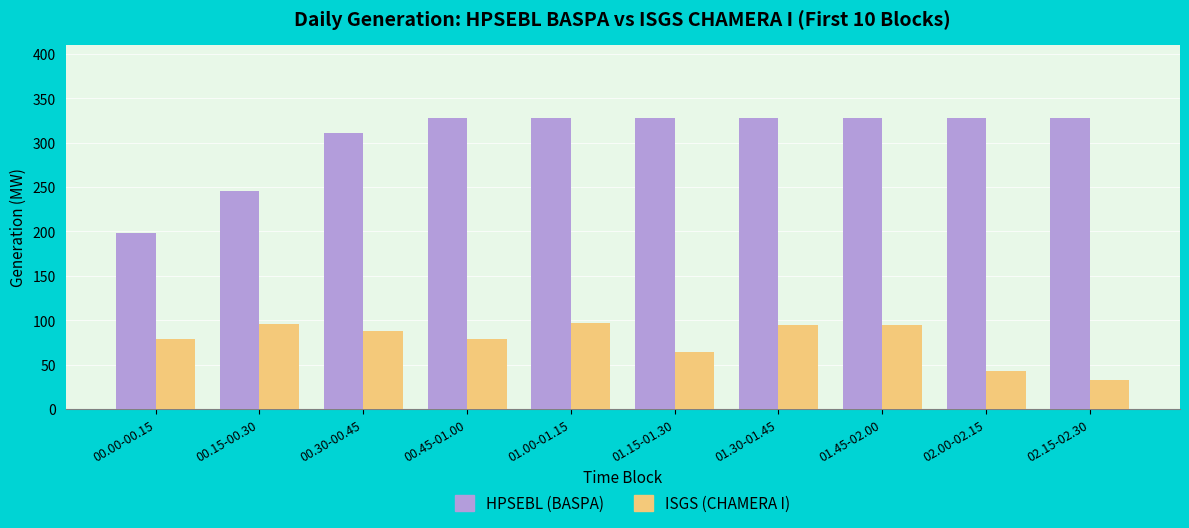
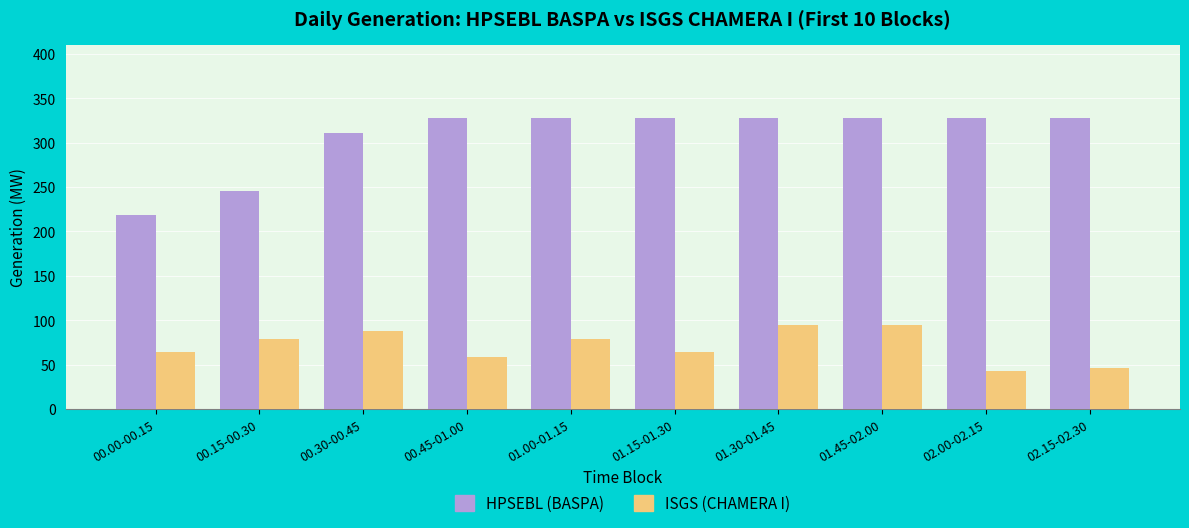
  {
    "HPSEBL (BASPA)": {
-     "00.00-00.15": 200,
+     "00.00-00.15": 220,
      "00.15-00.30": 250,
      "00.30-00.45": 310,
      "00.45-01.00": 330,
      "01.00-01.15": 330,
      "01.15-01.30": 330,
      "01.30-01.45": 330,
      "01.45-02.00": 330,
      "02.00-02.15": 330,
      "02.15-02.30": 330
    },
    "ISGS (CHAMERA I)": {
-     "00.00-00.15": 80,
-     "00.15-00.30": 100,
+     "00.00-00.15": 60,
+     "00.15-00.30": 80,
      "00.30-00.45": 90,
-     "00.45-01.00": 80,
-     "01.00-01.15": 100,
+     "00.45-01.00": 60,
+     "01.00-01.15": 80,
      "01.15-01.30": 60,
      "01.30-01.45": 90,
      "01.45-02.00": 90,
      "02.00-02.15": 40,
-     "02.15-02.30": 30
+     "02.15-02.30": 50
    }
  }
